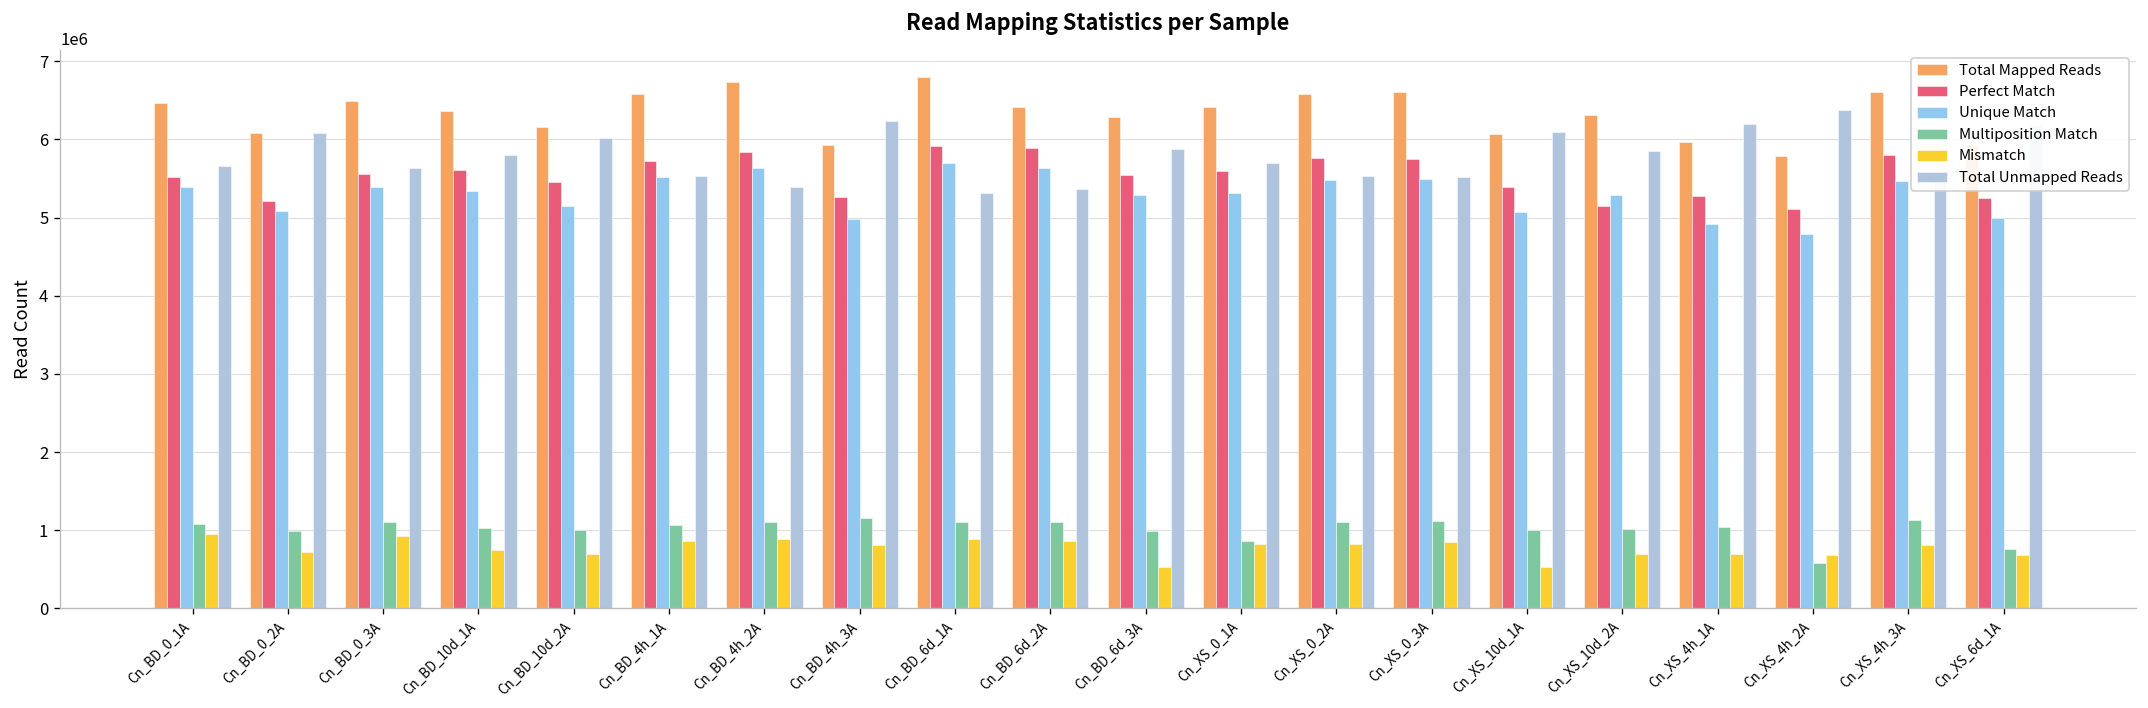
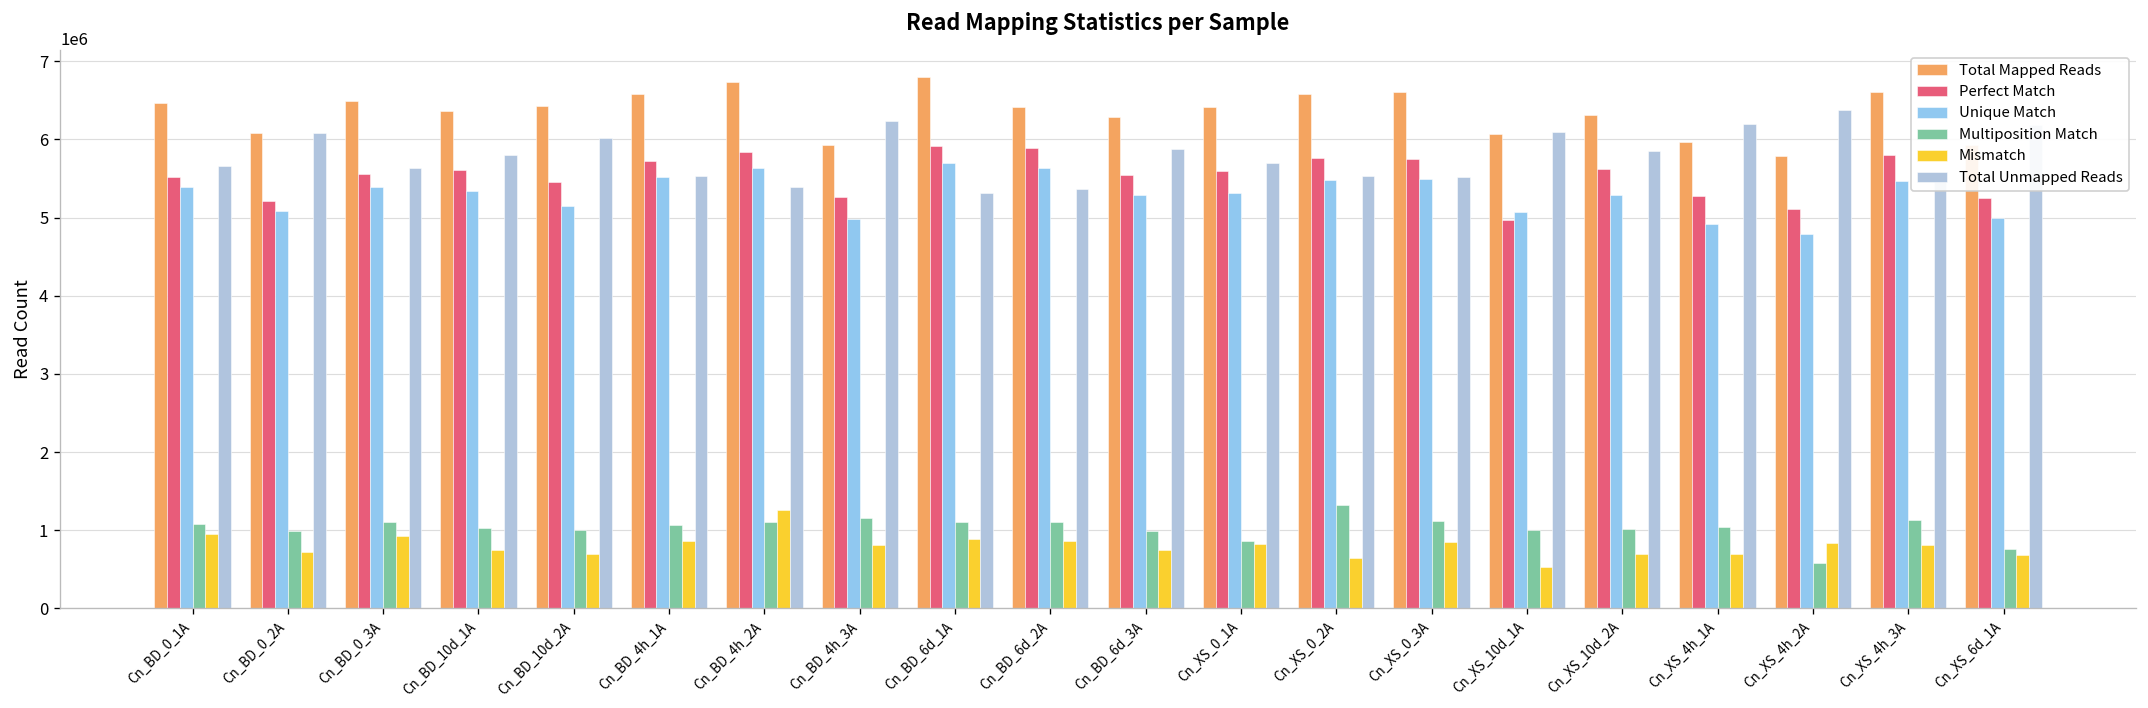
  {
    "Total Mapped Reads": {
      "Cn_BD_0_1A": 6500000,
      "Cn_BD_0_2A": 6100000,
      "Cn_BD_0_3A": 6500000,
      "Cn_BD_10d_1A": 6400000,
-     "Cn_BD_10d_2A": 6200000,
+     "Cn_BD_10d_2A": 6400000,
      "Cn_BD_4h_1A": 6600000,
      "Cn_BD_4h_2A": 6700000,
      "Cn_BD_4h_3A": 5900000,
      "Cn_BD_6d_1A": 6800000,
      "Cn_BD_6d_2A": 6400000,
      "Cn_BD_6d_3A": 6300000,
      "Cn_XS_0_1A": 6400000,
      "Cn_XS_0_2A": 6600000,
      "Cn_XS_0_3A": 6600000,
      "Cn_XS_10d_1A": 6100000,
      "Cn_XS_10d_2A": 6300000,
      "Cn_XS_4h_1A": 6000000,
      "Cn_XS_4h_2A": 5800000,
      "Cn_XS_4h_3A": 6600000
    },
    "Perfect Match": {
      "Cn_BD_0_1A": 5500000,
      "Cn_BD_0_2A": 5200000,
      "Cn_BD_0_3A": 5600000,
      "Cn_BD_10d_1A": 5600000,
      "Cn_BD_10d_2A": 5500000,
      "Cn_BD_4h_1A": 5700000,
      "Cn_BD_4h_2A": 5800000,
      "Cn_BD_4h_3A": 5300000,
      "Cn_BD_6d_1A": 5900000,
      "Cn_BD_6d_2A": 5900000,
      "Cn_BD_6d_3A": 5500000,
      "Cn_XS_0_1A": 5600000,
      "Cn_XS_0_2A": 5800000,
      "Cn_XS_0_3A": 5800000,
-     "Cn_XS_10d_1A": 5400000,
-     "Cn_XS_10d_2A": 5100000,
+     "Cn_XS_10d_1A": 5000000,
+     "Cn_XS_10d_2A": 5600000,
      "Cn_XS_4h_1A": 5300000,
      "Cn_XS_4h_2A": 5100000,
      "Cn_XS_4h_3A": 5800000
    },
    "Multiposition Match": {
      "Cn_BD_0_1A": 1100000,
      "Cn_BD_0_2A": 1000000,
      "Cn_BD_0_3A": 1100000,
      "Cn_BD_10d_1A": 1000000,
      "Cn_BD_10d_2A": 1000000,
      "Cn_BD_4h_1A": 1100000,
      "Cn_BD_4h_2A": 1100000,
      "Cn_BD_4h_3A": 1200000,
      "Cn_BD_6d_1A": 1100000,
      "Cn_BD_6d_2A": 1100000,
      "Cn_BD_6d_3A": 1000000,
      "Cn_XS_0_1A": 900000,
-     "Cn_XS_0_2A": 1100000,
+     "Cn_XS_0_2A": 1300000,
      "Cn_XS_0_3A": 1100000,
      "Cn_XS_10d_1A": 1000000,
      "Cn_XS_10d_2A": 1000000,
      "Cn_XS_4h_1A": 1000000,
      "Cn_XS_4h_2A": 600000,
      "Cn_XS_4h_3A": 1100000,
      "Cn_XS_6d_1A": 800000
    },
    "Mismatch": {
      "Cn_BD_0_1A": 1000000,
      "Cn_BD_0_2A": 700000,
      "Cn_BD_0_3A": 900000,
      "Cn_BD_10d_1A": 700000,
      "Cn_BD_10d_2A": 700000,
      "Cn_BD_4h_1A": 900000,
-     "Cn_BD_4h_2A": 900000,
+     "Cn_BD_4h_2A": 1300000,
      "Cn_BD_4h_3A": 800000,
      "Cn_BD_6d_1A": 900000,
      "Cn_BD_6d_2A": 900000,
-     "Cn_BD_6d_3A": 500000,
+     "Cn_BD_6d_3A": 700000,
      "Cn_XS_0_1A": 800000,
-     "Cn_XS_0_2A": 800000,
+     "Cn_XS_0_2A": 600000,
      "Cn_XS_0_3A": 900000,
      "Cn_XS_10d_1A": 500000,
      "Cn_XS_10d_2A": 700000,
      "Cn_XS_4h_1A": 700000,
-     "Cn_XS_4h_2A": 700000,
+     "Cn_XS_4h_2A": 800000,
      "Cn_XS_4h_3A": 800000,
      "Cn_XS_6d_1A": 700000
    }
  }
